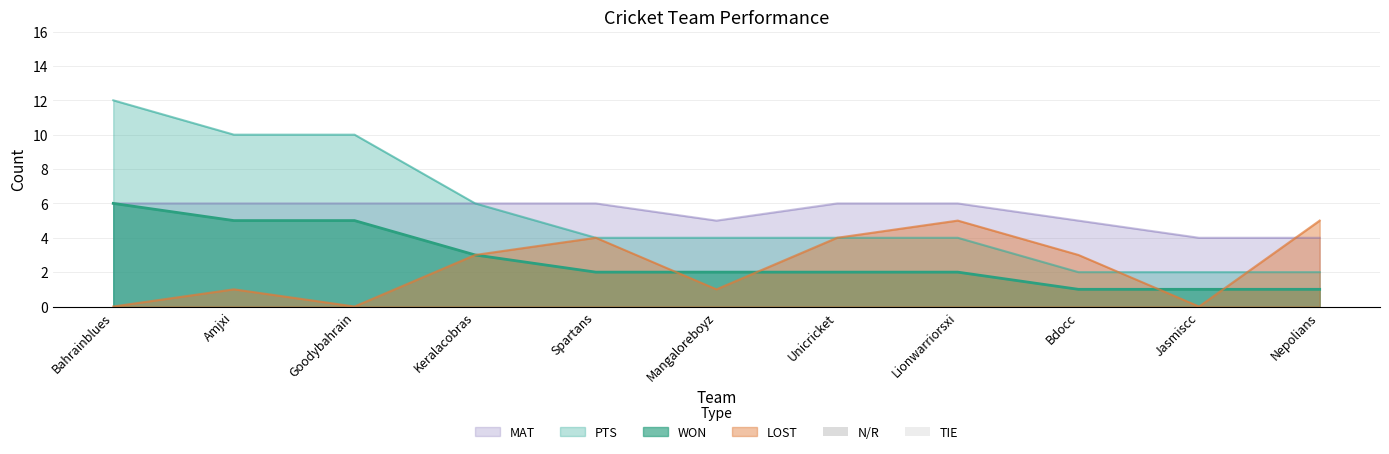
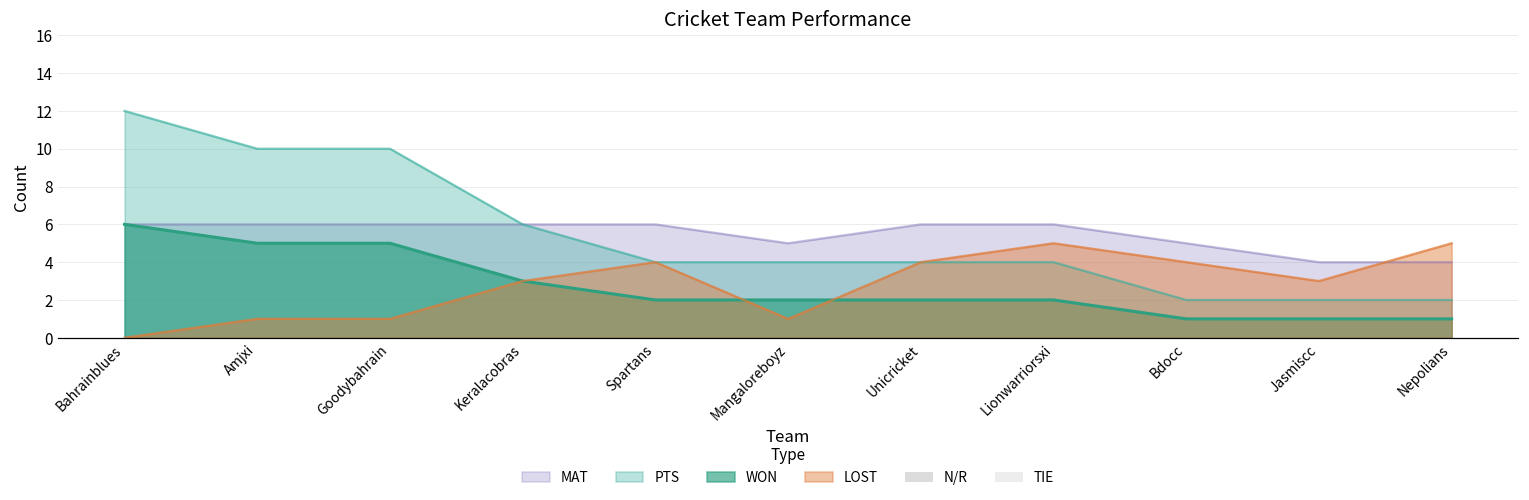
  {
    "LOST": {
      "Bahrainblues": 0,
      "Amjxi": 1,
-     "Goodybahrain": 0,
+     "Goodybahrain": 1,
      "Mangaloreboyz": 1,
      "Lionwarriorsxi": 5,
-     "Bdocc": 3,
-     "Jasmiscc": 0,
+     "Bdocc": 4,
+     "Jasmiscc": 3,
      "Nepolians": 5
    }
  }
